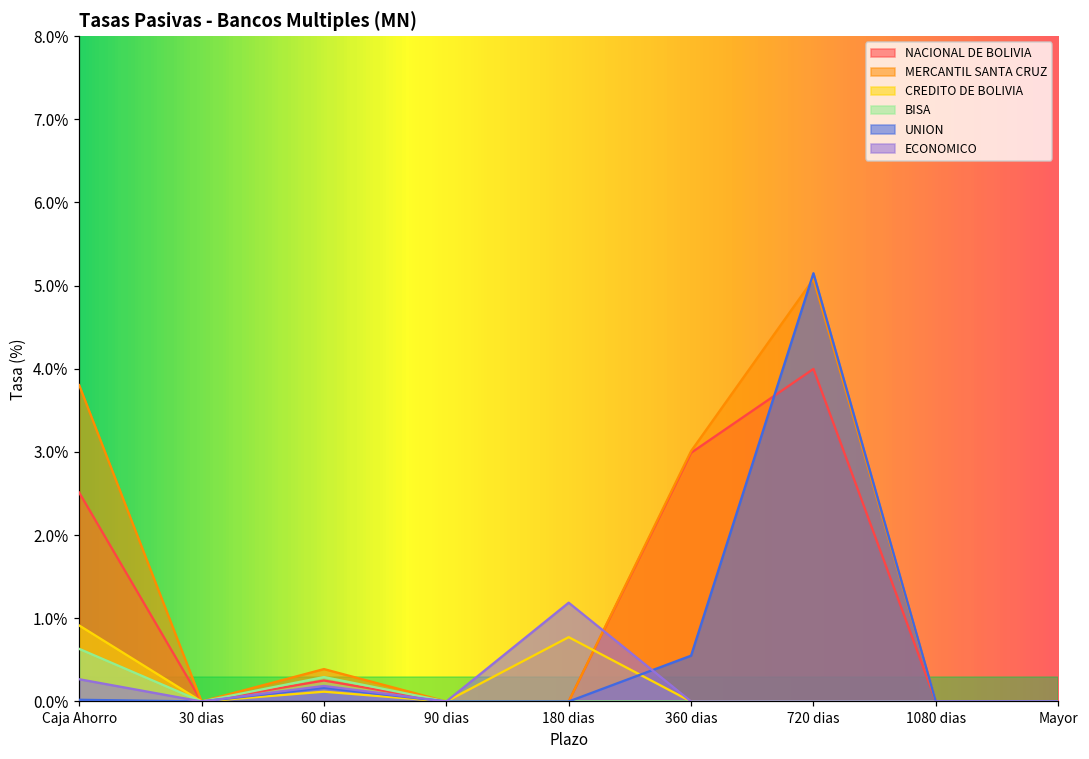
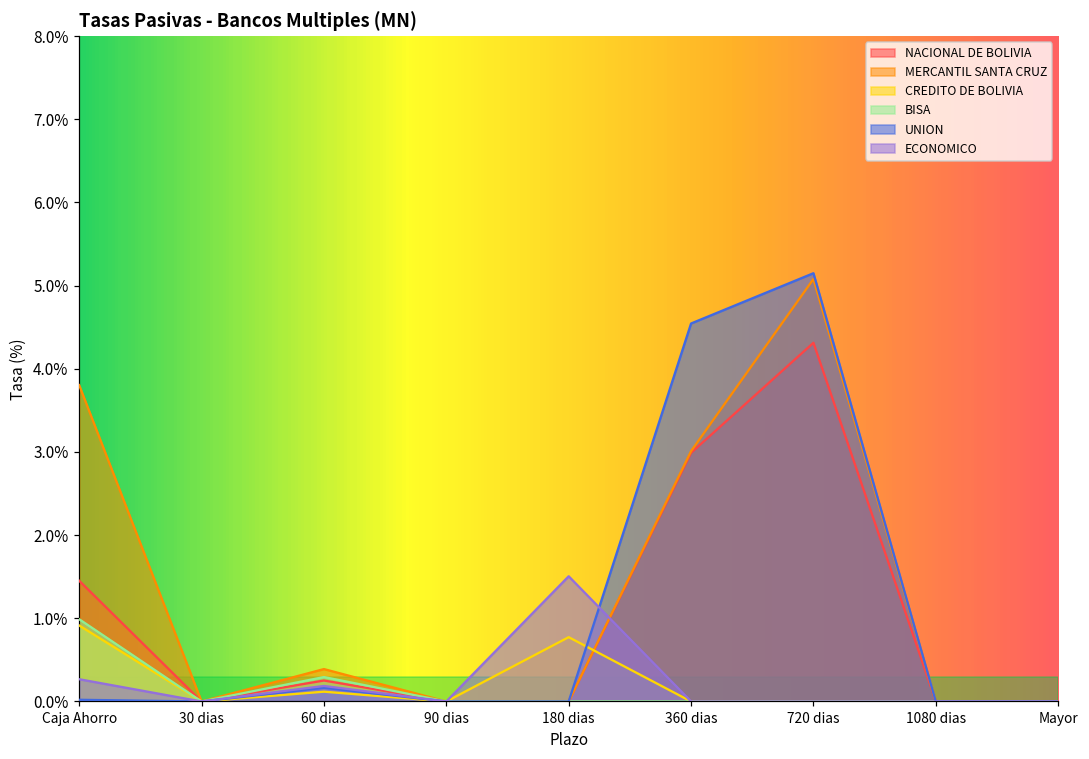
  {
    "NACIONAL DE BOLIVIA": {
-     "Caja Ahorro": "2.5%",
+     "Caja Ahorro": "1.5%",
      "60 dias": "0.3%",
-     "720 dias": "4.0%"
+     "720 dias": "4.3%"
    },
    "MERCANTIL SANTA CRUZ": {
      "Caja Ahorro": "3.8%",
      "60 dias": "0.4%",
      "720 dias": "5.1%"
    },
    "CREDITO DE BOLIVIA": {
      "Caja Ahorro": "0.9%",
      "60 dias": "0.1%",
      "180 dias": "0.8%"
    },
    "BISA": {
-     "Caja Ahorro": "0.6%",
+     "Caja Ahorro": "1.0%",
      "60 dias": "0.3%"
    },
    "UNION": {
      "Caja Ahorro": "0.0%",
-     "360 dias": "0.6%",
+     "360 dias": "4.5%",
      "720 dias": "5.1%"
    },
    "ECONOMICO": {
      "Caja Ahorro": "0.3%",
-     "180 dias": "1.2%"
+     "180 dias": "1.5%"
    }
  }
